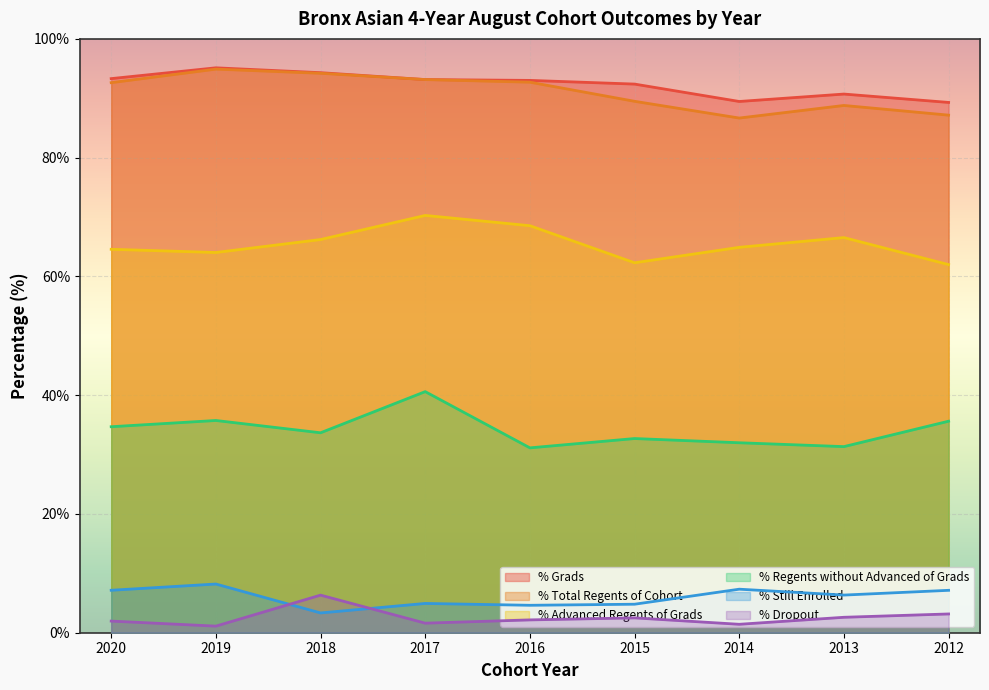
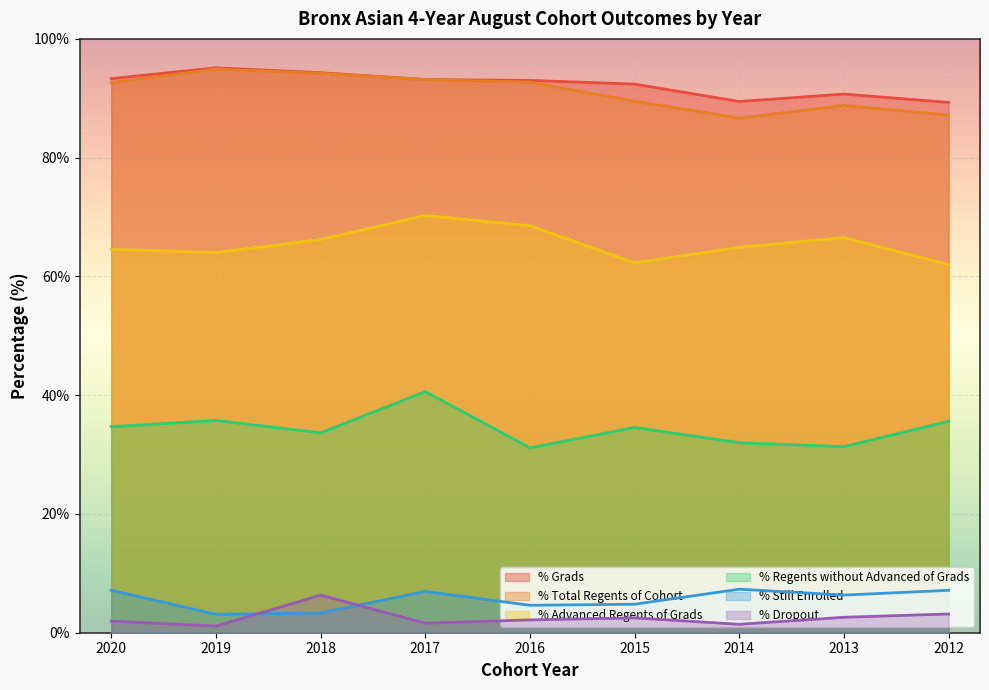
  {
    "% Regents without Advanced of Grads": {
      "2020": "35%",
      "2019": "36%",
      "2018": "34%",
      "2017": "41%",
      "2016": "31%",
-     "2015": "33%",
+     "2015": "35%",
      "2014": "32%",
      "2013": "31%",
      "2012": "36%"
    },
    "% Still Enrolled": {
      "2020": "7%",
-     "2019": "8%",
+     "2019": "3%",
      "2018": "3%",
-     "2017": "5%"
+     "2017": "7%"
    },
    "% Dropout": {
      "2020": "2%",
      "2019": "1%",
      "2018": "6%",
      "2017": "2%"
    }
  }
